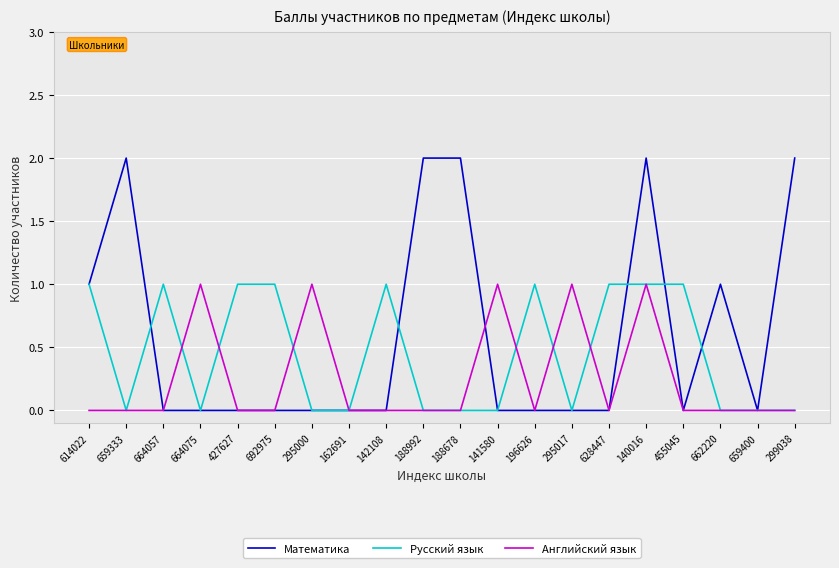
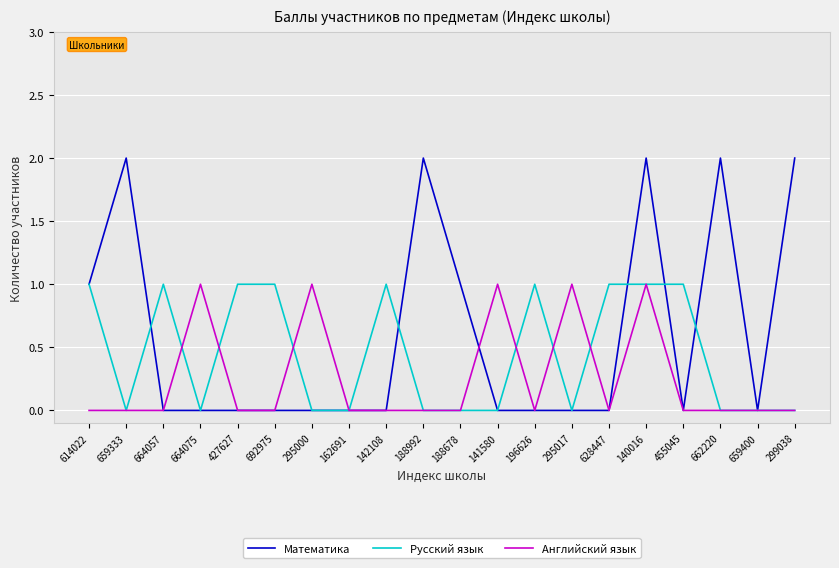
  {
    "Математика": {
      "659333": 2,
      "188992": 2,
-     "188678": 2,
+     "188678": 1,
      "140016": 2,
-     "662220": 1,
+     "662220": 2,
      "299038": 2
    },
    "Русский язык": {
      "664057": 1,
      "427627": 1,
      "692975": 1,
      "142108": 1,
      "196626": 1,
      "628447": 1,
      "455045": 1
    },
    "Английский язык": {
      "614022": 0,
      "664075": 1,
      "295000": 1,
      "141580": 1,
      "295017": 1
    }
  }
